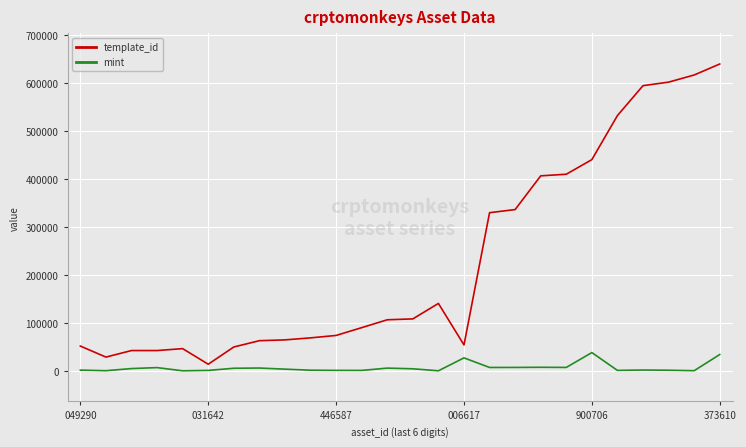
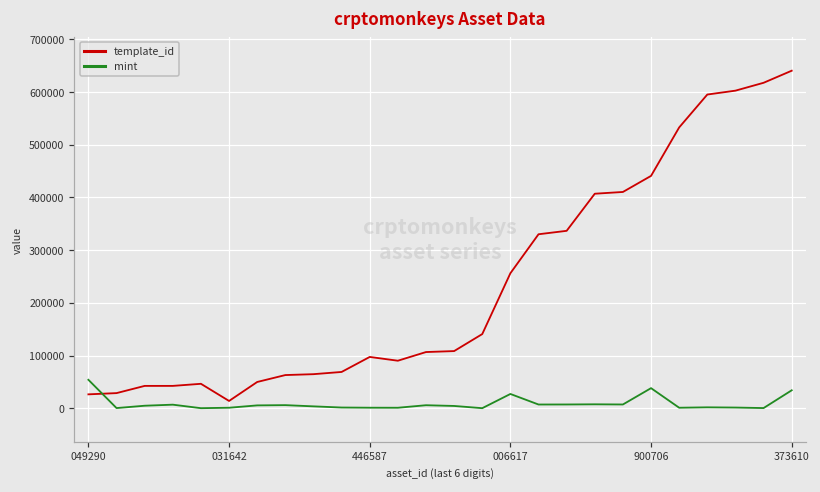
  {
    "template_id": {
-     "049290": 50000,
+     "049290": 30000,
      "031642": 10000,
-     "446587": 70000,
-     "006617": 50000,
+     "446587": 100000,
+     "006617": 260000,
      "900706": 440000,
      "373610": 640000
    },
    "mint": {
-     "049290": 0,
+     "049290": 50000,
      "031642": 0,
      "446587": 0,
      "006617": 30000,
      "900706": 40000,
      "373610": 30000
    }
  }
